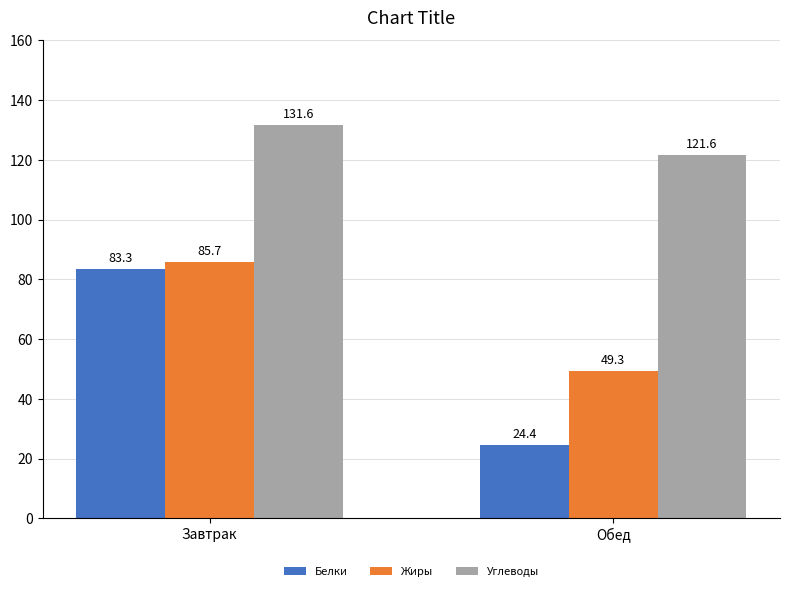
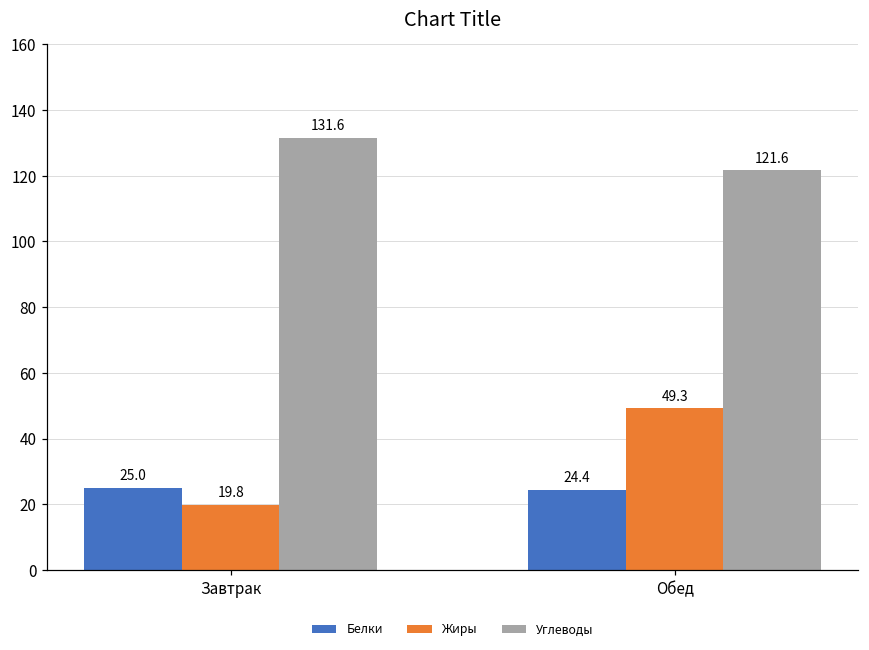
  {
    "Белки": {
-     "Завтрак": 83.3,
+     "Завтрак": 25.0,
      "Обед": 24.4
    },
    "Жиры": {
-     "Завтрак": 85.7,
+     "Завтрак": 19.8,
      "Обед": 49.3
    },
    "Углеводы": {
      "Завтрак": 131.6,
      "Обед": 121.6
    }
  }
